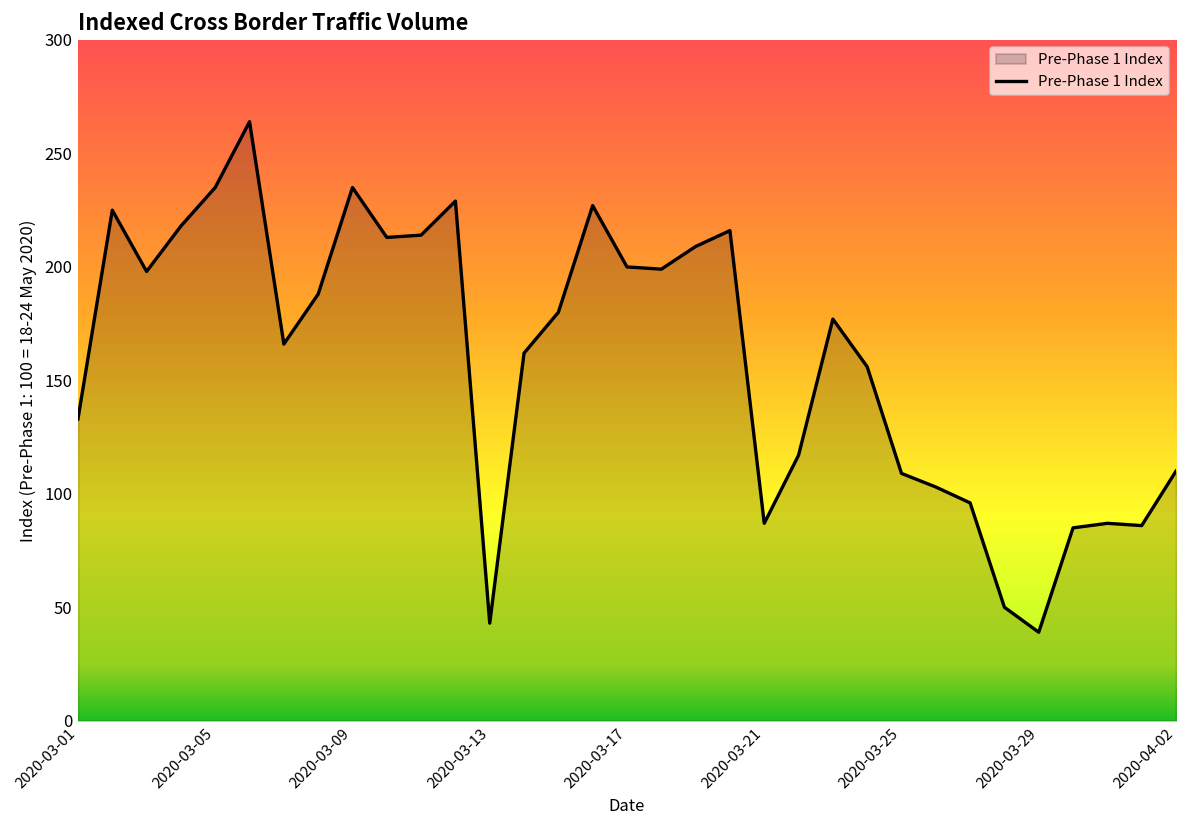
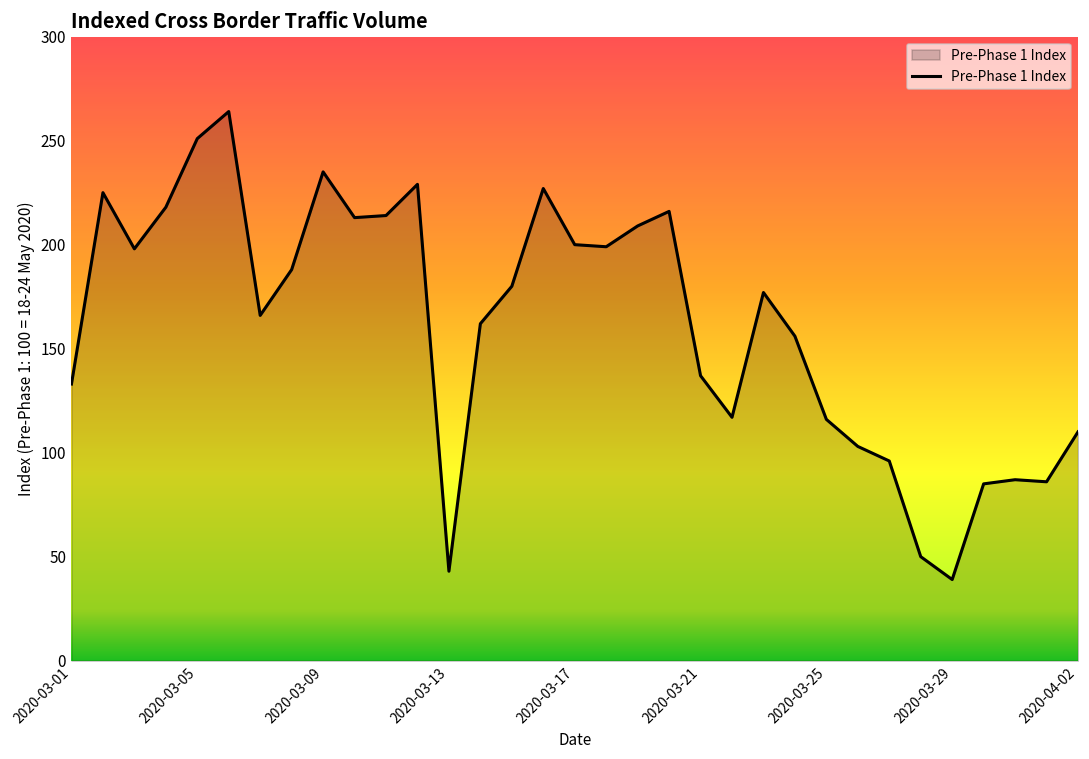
  {
    "2020-03-01": 133,
-   "2020-03-05": 235,
+   "2020-03-05": 251,
    "2020-03-09": 235,
    "2020-03-13": 43,
    "2020-03-17": 200,
-   "2020-03-21": 87,
-   "2020-03-25": 109,
+   "2020-03-21": 137,
+   "2020-03-25": 116,
    "2020-03-29": 39,
    "2020-04-02": 110
  }
